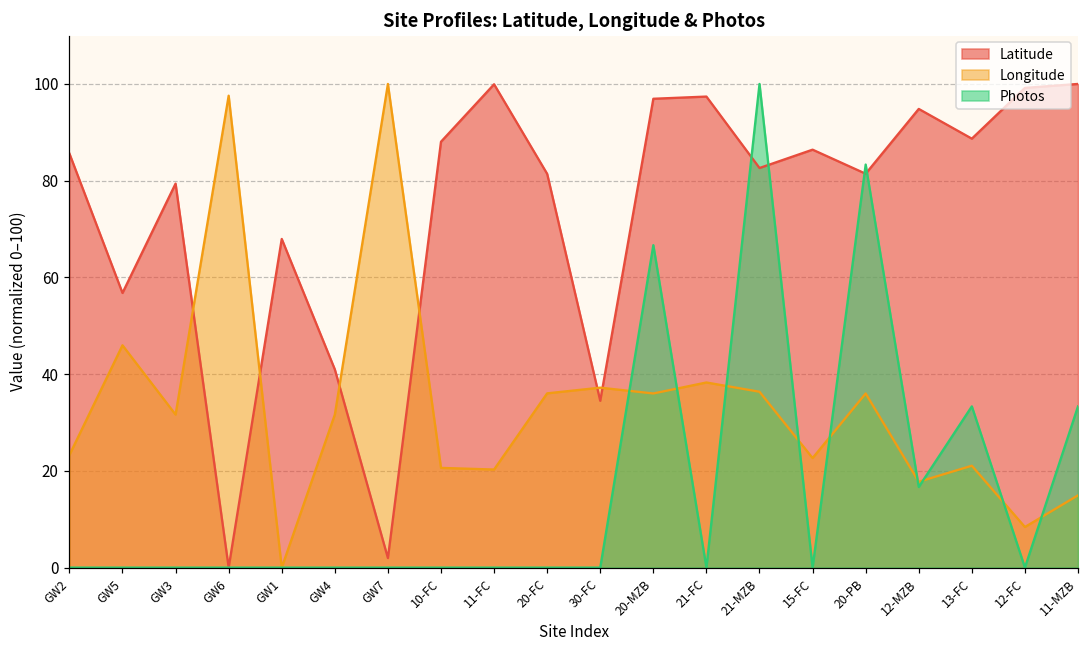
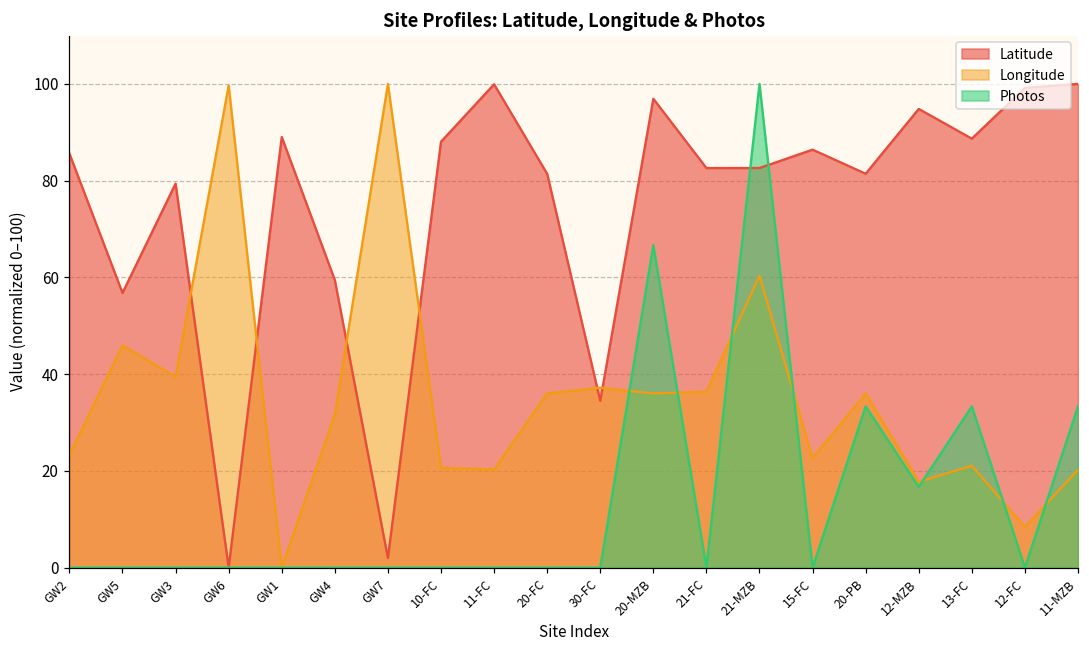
  {
    "Latitude": {
      "GW2": 86,
      "GW5": 57,
      "GW3": 79,
-     "GW1": 68,
-     "GW4": 41,
+     "GW1": 89,
+     "GW4": 59,
      "GW7": 2,
      "10-FC": 88,
      "11-FC": 100,
      "20-FC": 81,
      "30-FC": 34,
      "20-MZB": 97,
-     "21-FC": 97,
+     "21-FC": 83,
      "21-MZB": 83,
      "15-FC": 86,
      "20-PB": 81,
      "12-MZB": 95,
      "13-FC": 89,
      "11-MZB": 100
    },
    "Longitude": {
      "GW2": 23,
      "GW5": 46,
-     "GW3": 32,
-     "GW6": 98,
+     "GW3": 39,
+     "GW6": 100,
      "GW4": 32,
      "GW7": 100,
      "10-FC": 21,
      "11-FC": 20,
      "20-FC": 36,
      "30-FC": 37,
      "20-MZB": 36,
-     "21-FC": 38,
-     "21-MZB": 36,
+     "21-FC": 36,
+     "21-MZB": 60,
      "15-FC": 23,
      "20-PB": 36,
      "12-MZB": 18,
      "13-FC": 21,
      "12-FC": 8,
-     "11-MZB": 15
+     "11-MZB": 20
    },
    "Photos": {
      "GW2": 0,
      "GW5": 0,
      "GW3": 0,
      "GW4": 0,
      "GW7": 0,
      "10-FC": 0,
      "11-FC": 0,
      "20-FC": 0,
      "30-FC": 0,
      "20-MZB": 67,
      "21-FC": 0,
      "21-MZB": 100,
      "15-FC": 0,
-     "20-PB": 83,
+     "20-PB": 33,
      "12-MZB": 17,
      "13-FC": 33,
      "12-FC": 0,
      "11-MZB": 33
    }
  }
